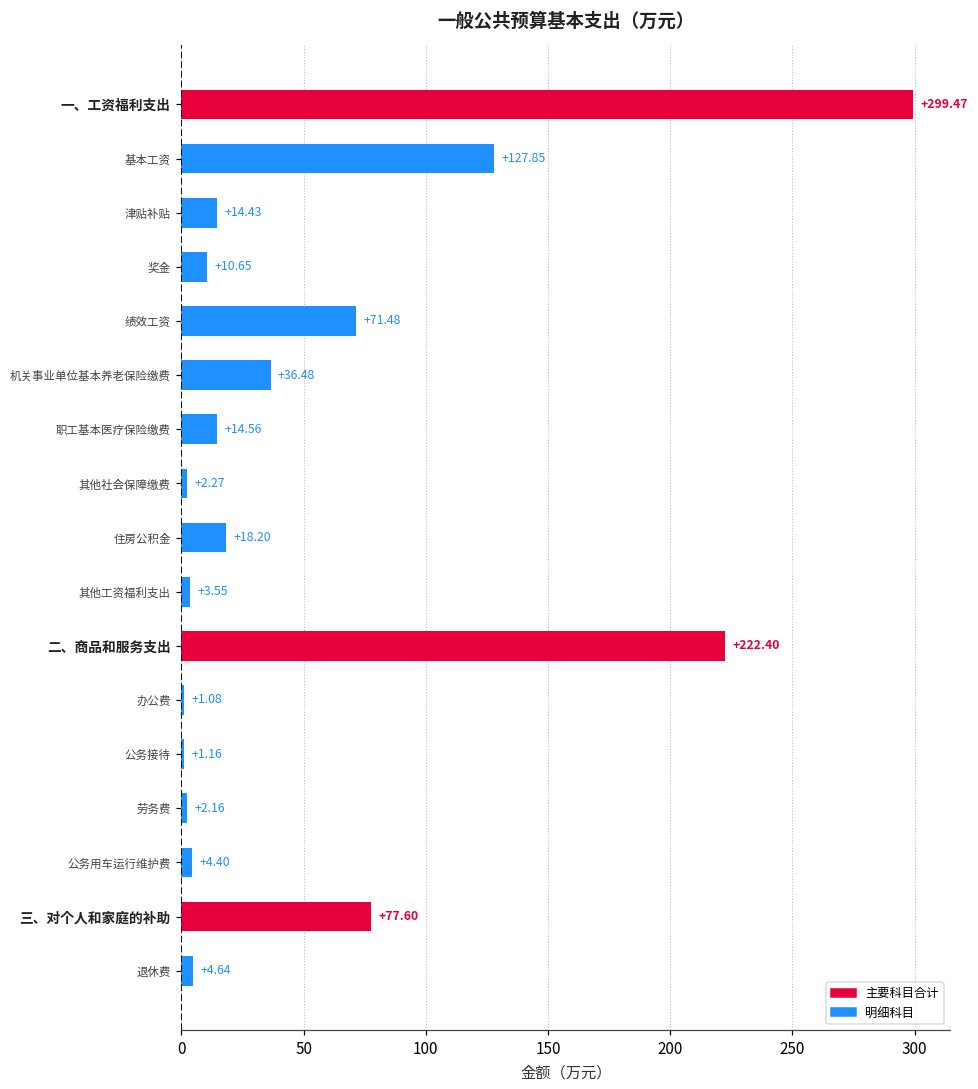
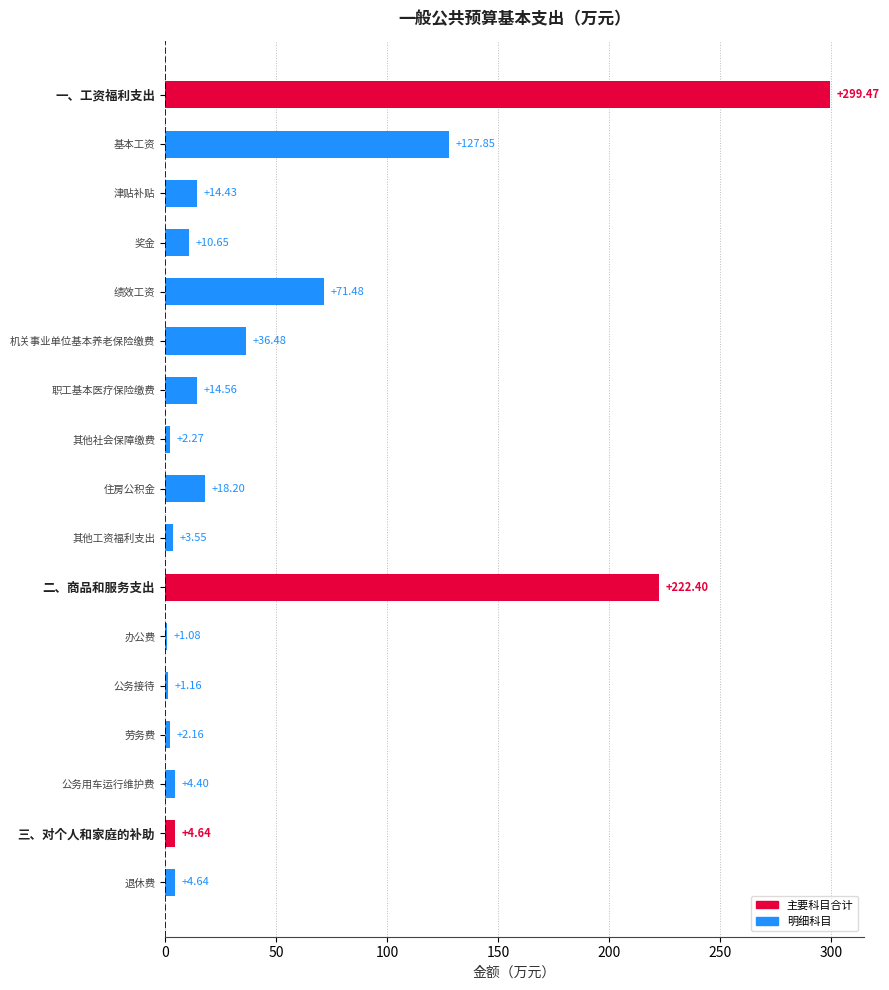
  {
    "一、工资福利支出": "+299.47",
    "基本工资": "+127.85",
    "津贴补贴": "+14.43",
    "奖金": "+10.65",
    "绩效工资": "+71.48",
    "机关事业单位基本养老保险缴费": "+36.48",
    "职工基本医疗保险缴费": "+14.56",
    "其他社会保障缴费": "+2.27",
    "住房公积金": "+18.20",
    "其他工资福利支出": "+3.55",
    "二、商品和服务支出": "+222.40",
    "办公费": "+1.08",
    "公务接待": "+1.16",
    "劳务费": "+2.16",
    "公务用车运行维护费": "+4.40",
-   "三、对个人和家庭的补助": "+77.60",
+   "三、对个人和家庭的补助": "+4.64",
    "退休费": "+4.64"
  }
